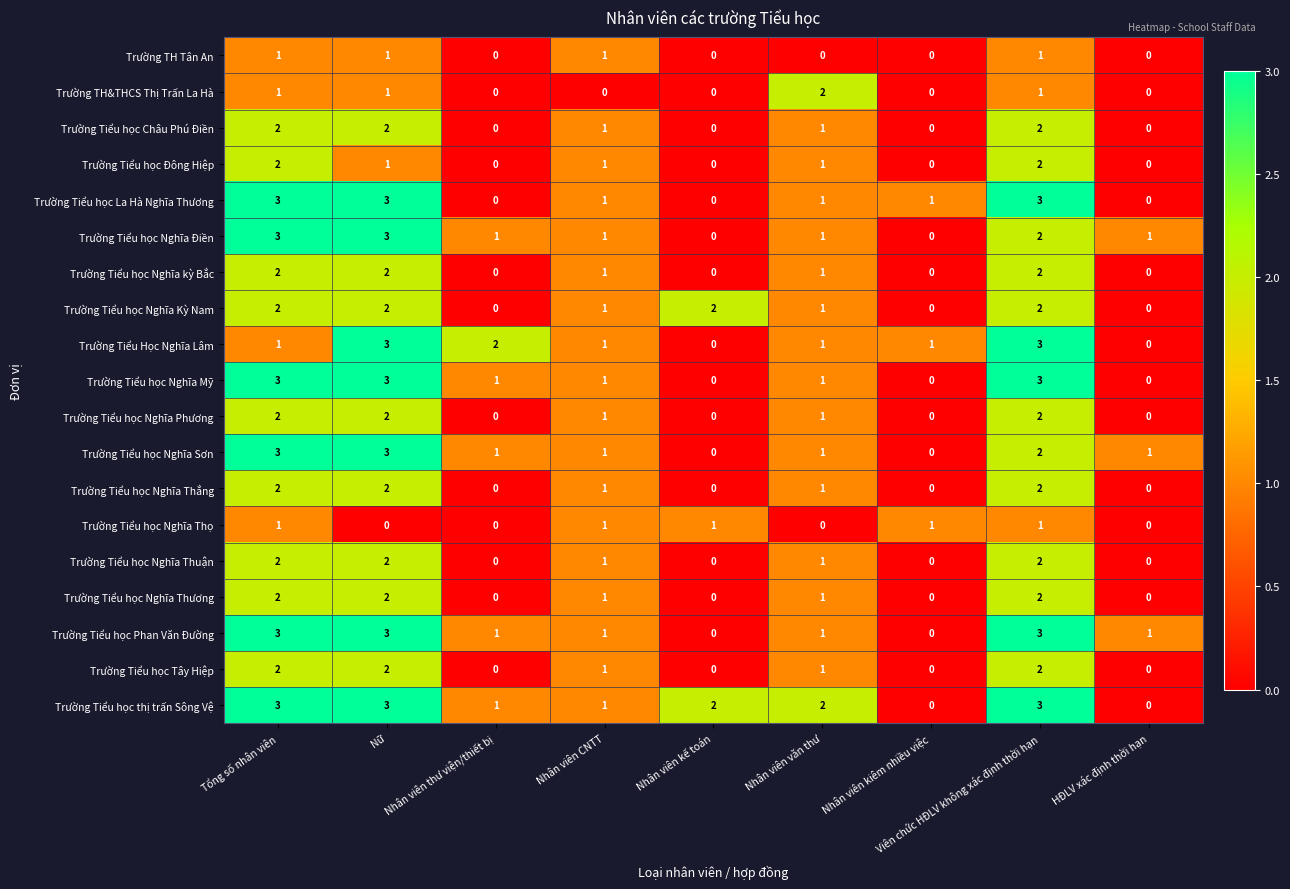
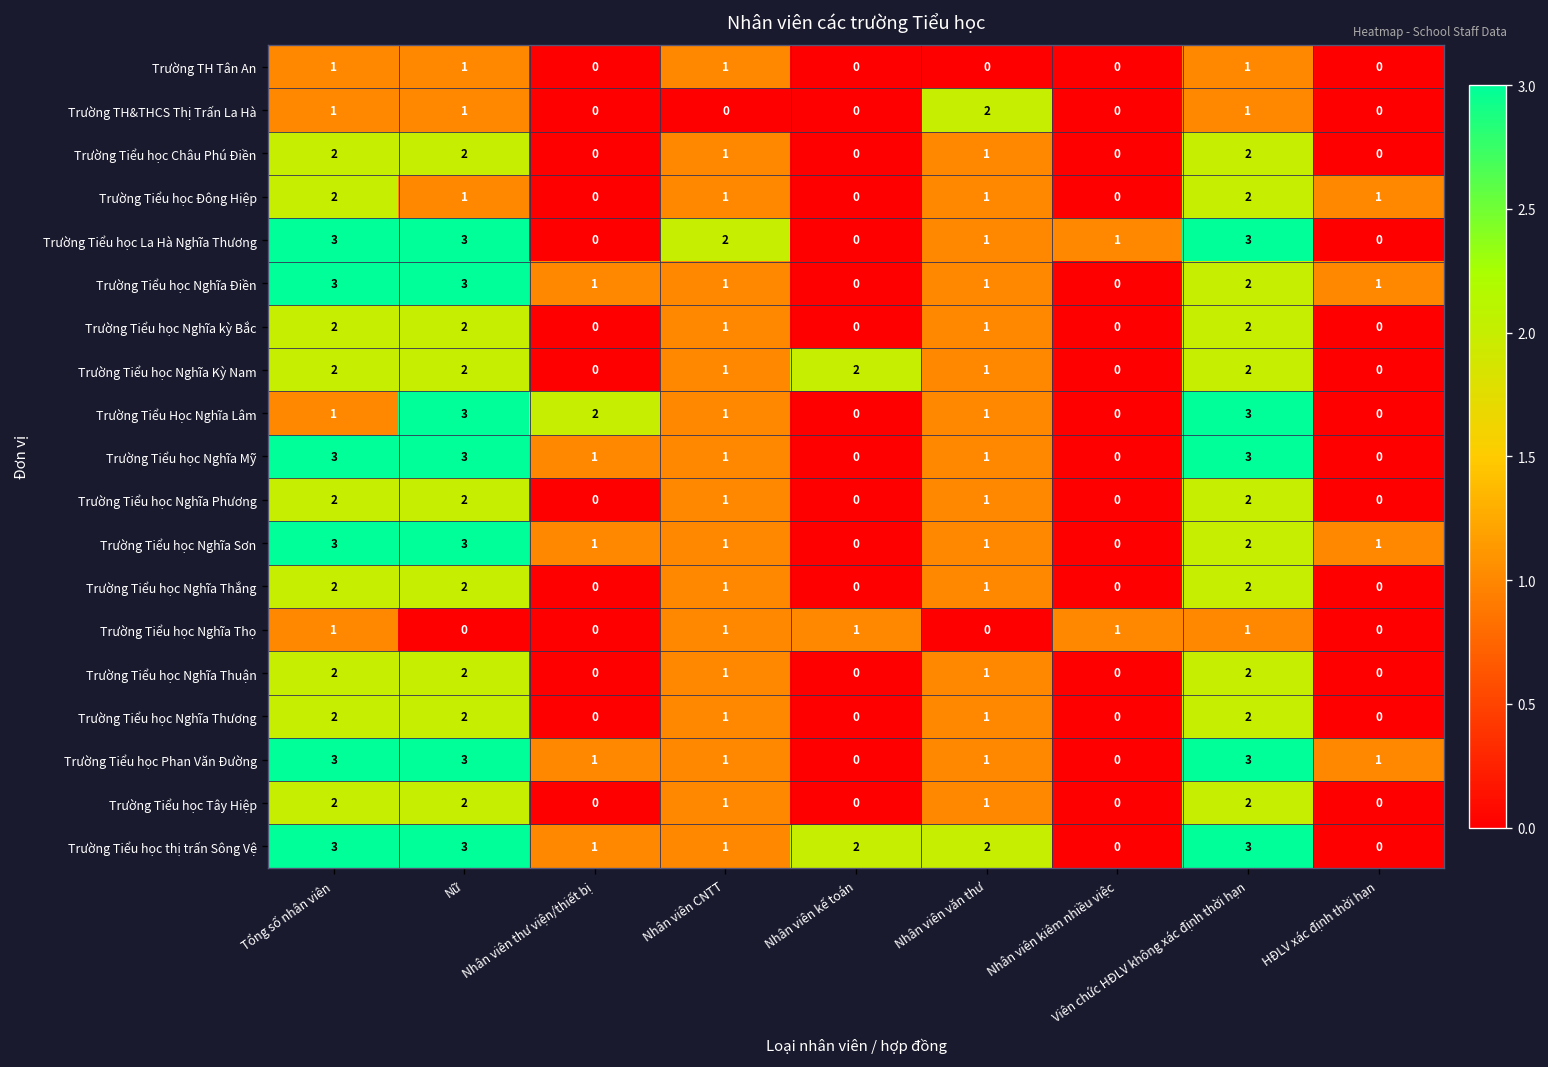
  {
    "Trường TH Tân An": {
      "Tổng số nhân viên": 1,
      "Nữ": 1,
      "Nhân viên thư viện/thiết bị": 0,
      "Nhân viên CNTT": 1,
      "Nhân viên kế toán": 0,
      "Nhân viên văn thư": 0,
      "Nhân viên kiêm nhiều việc": 0,
      "Viên chức HĐLV không xác định thời hạn": 1,
      "HĐLV xác định thời hạn": 0
    },
    "Trường TH&THCS Thị Trấn La Hà": {
      "Tổng số nhân viên": 1,
      "Nữ": 1,
      "Nhân viên thư viện/thiết bị": 0,
      "Nhân viên CNTT": 0,
      "Nhân viên kế toán": 0,
      "Nhân viên văn thư": 2,
      "Nhân viên kiêm nhiều việc": 0,
      "Viên chức HĐLV không xác định thời hạn": 1,
      "HĐLV xác định thời hạn": 0
    },
    "Trường Tiểu học Châu Phú Điền": {
      "Tổng số nhân viên": 2,
      "Nữ": 2,
      "Nhân viên thư viện/thiết bị": 0,
      "Nhân viên CNTT": 1,
      "Nhân viên kế toán": 0,
      "Nhân viên văn thư": 1,
      "Nhân viên kiêm nhiều việc": 0,
      "Viên chức HĐLV không xác định thời hạn": 2,
      "HĐLV xác định thời hạn": 0
    },
    "Trường Tiểu học Đông Hiệp": {
      "Tổng số nhân viên": 2,
      "Nữ": 1,
      "Nhân viên thư viện/thiết bị": 0,
      "Nhân viên CNTT": 1,
      "Nhân viên kế toán": 0,
      "Nhân viên văn thư": 1,
      "Nhân viên kiêm nhiều việc": 0,
      "Viên chức HĐLV không xác định thời hạn": 2,
-     "HĐLV xác định thời hạn": 0
+     "HĐLV xác định thời hạn": 1
    },
    "Trường Tiểu học La Hà Nghĩa Thương": {
      "Tổng số nhân viên": 3,
      "Nữ": 3,
      "Nhân viên thư viện/thiết bị": 0,
-     "Nhân viên CNTT": 1,
+     "Nhân viên CNTT": 2,
      "Nhân viên kế toán": 0,
      "Nhân viên văn thư": 1,
      "Nhân viên kiêm nhiều việc": 1,
      "Viên chức HĐLV không xác định thời hạn": 3,
      "HĐLV xác định thời hạn": 0
    },
    "Trường Tiểu học Nghĩa Điền": {
      "Tổng số nhân viên": 3,
      "Nữ": 3,
      "Nhân viên thư viện/thiết bị": 1,
      "Nhân viên CNTT": 1,
      "Nhân viên kế toán": 0,
      "Nhân viên văn thư": 1,
      "Nhân viên kiêm nhiều việc": 0,
      "Viên chức HĐLV không xác định thời hạn": 2,
      "HĐLV xác định thời hạn": 1
    },
    "Trường Tiểu học Nghĩa kỳ Bắc": {
      "Tổng số nhân viên": 2,
      "Nữ": 2,
      "Nhân viên thư viện/thiết bị": 0,
      "Nhân viên CNTT": 1,
      "Nhân viên kế toán": 0,
      "Nhân viên văn thư": 1,
      "Nhân viên kiêm nhiều việc": 0,
      "Viên chức HĐLV không xác định thời hạn": 2,
      "HĐLV xác định thời hạn": 0
    },
    "Trường Tiểu học Nghĩa Kỳ Nam": {
      "Tổng số nhân viên": 2,
      "Nữ": 2,
      "Nhân viên thư viện/thiết bị": 0,
      "Nhân viên CNTT": 1,
      "Nhân viên kế toán": 2,
      "Nhân viên văn thư": 1,
      "Nhân viên kiêm nhiều việc": 0,
      "Viên chức HĐLV không xác định thời hạn": 2,
      "HĐLV xác định thời hạn": 0
    },
    "Trường Tiểu Học Nghĩa Lâm": {
      "Tổng số nhân viên": 1,
      "Nữ": 3,
      "Nhân viên thư viện/thiết bị": 2,
      "Nhân viên CNTT": 1,
      "Nhân viên kế toán": 0,
      "Nhân viên văn thư": 1,
-     "Nhân viên kiêm nhiều việc": 1,
+     "Nhân viên kiêm nhiều việc": 0,
      "Viên chức HĐLV không xác định thời hạn": 3,
      "HĐLV xác định thời hạn": 0
    },
    "Trường Tiểu học Nghĩa Mỹ": {
      "Tổng số nhân viên": 3,
      "Nữ": 3,
      "Nhân viên thư viện/thiết bị": 1,
      "Nhân viên CNTT": 1,
      "Nhân viên kế toán": 0,
      "Nhân viên văn thư": 1,
      "Nhân viên kiêm nhiều việc": 0,
      "Viên chức HĐLV không xác định thời hạn": 3,
      "HĐLV xác định thời hạn": 0
    },
    "Trường Tiểu học Nghĩa Phương": {
      "Tổng số nhân viên": 2,
      "Nữ": 2,
      "Nhân viên thư viện/thiết bị": 0,
      "Nhân viên CNTT": 1,
      "Nhân viên kế toán": 0,
      "Nhân viên văn thư": 1,
      "Nhân viên kiêm nhiều việc": 0,
      "Viên chức HĐLV không xác định thời hạn": 2,
      "HĐLV xác định thời hạn": 0
    },
    "Trường Tiểu học Nghĩa Sơn": {
      "Tổng số nhân viên": 3,
      "Nữ": 3,
      "Nhân viên thư viện/thiết bị": 1,
      "Nhân viên CNTT": 1,
      "Nhân viên kế toán": 0,
      "Nhân viên văn thư": 1,
      "Nhân viên kiêm nhiều việc": 0,
      "Viên chức HĐLV không xác định thời hạn": 2,
      "HĐLV xác định thời hạn": 1
    },
    "Trường Tiểu học Nghĩa Thắng": {
      "Tổng số nhân viên": 2,
      "Nữ": 2,
      "Nhân viên thư viện/thiết bị": 0,
      "Nhân viên CNTT": 1,
      "Nhân viên kế toán": 0,
      "Nhân viên văn thư": 1,
      "Nhân viên kiêm nhiều việc": 0,
      "Viên chức HĐLV không xác định thời hạn": 2,
      "HĐLV xác định thời hạn": 0
    },
    "Trường Tiểu học Nghĩa Thọ": {
      "Tổng số nhân viên": 1,
      "Nữ": 0,
      "Nhân viên thư viện/thiết bị": 0,
      "Nhân viên CNTT": 1,
      "Nhân viên kế toán": 1,
      "Nhân viên văn thư": 0,
      "Nhân viên kiêm nhiều việc": 1,
      "Viên chức HĐLV không xác định thời hạn": 1,
      "HĐLV xác định thời hạn": 0
    },
    "Trường Tiểu học Nghĩa Thuận": {
      "Tổng số nhân viên": 2,
      "Nữ": 2,
      "Nhân viên thư viện/thiết bị": 0,
      "Nhân viên CNTT": 1,
      "Nhân viên kế toán": 0,
      "Nhân viên văn thư": 1,
      "Nhân viên kiêm nhiều việc": 0,
      "Viên chức HĐLV không xác định thời hạn": 2,
      "HĐLV xác định thời hạn": 0
    },
    "Trường Tiểu học Nghĩa Thương": {
      "Tổng số nhân viên": 2,
      "Nữ": 2,
      "Nhân viên thư viện/thiết bị": 0,
      "Nhân viên CNTT": 1,
      "Nhân viên kế toán": 0,
      "Nhân viên văn thư": 1,
      "Nhân viên kiêm nhiều việc": 0,
      "Viên chức HĐLV không xác định thời hạn": 2,
      "HĐLV xác định thời hạn": 0
    },
    "Trường Tiểu học Phan Văn Đường": {
      "Tổng số nhân viên": 3,
      "Nữ": 3,
      "Nhân viên thư viện/thiết bị": 1,
      "Nhân viên CNTT": 1,
      "Nhân viên kế toán": 0,
      "Nhân viên văn thư": 1,
      "Nhân viên kiêm nhiều việc": 0,
      "Viên chức HĐLV không xác định thời hạn": 3,
      "HĐLV xác định thời hạn": 1
    },
    "Trường Tiểu học Tây Hiệp": {
      "Tổng số nhân viên": 2,
      "Nữ": 2,
      "Nhân viên thư viện/thiết bị": 0,
      "Nhân viên CNTT": 1,
      "Nhân viên kế toán": 0,
      "Nhân viên văn thư": 1,
      "Nhân viên kiêm nhiều việc": 0,
      "Viên chức HĐLV không xác định thời hạn": 2,
      "HĐLV xác định thời hạn": 0
    },
    "Trường Tiểu học thị trấn Sông Vệ": {
      "Tổng số nhân viên": 3,
      "Nữ": 3,
      "Nhân viên thư viện/thiết bị": 1,
      "Nhân viên CNTT": 1,
      "Nhân viên kế toán": 2,
      "Nhân viên văn thư": 2,
      "Nhân viên kiêm nhiều việc": 0,
      "Viên chức HĐLV không xác định thời hạn": 3,
      "HĐLV xác định thời hạn": 0
    }
  }
